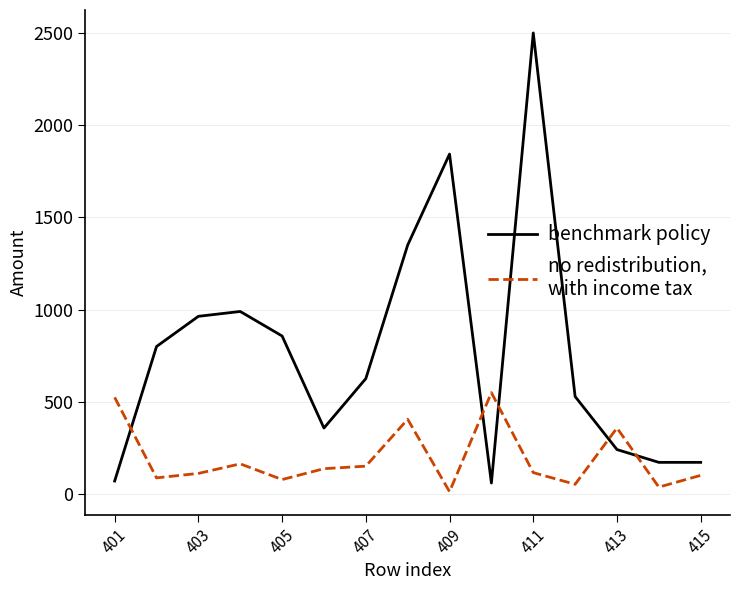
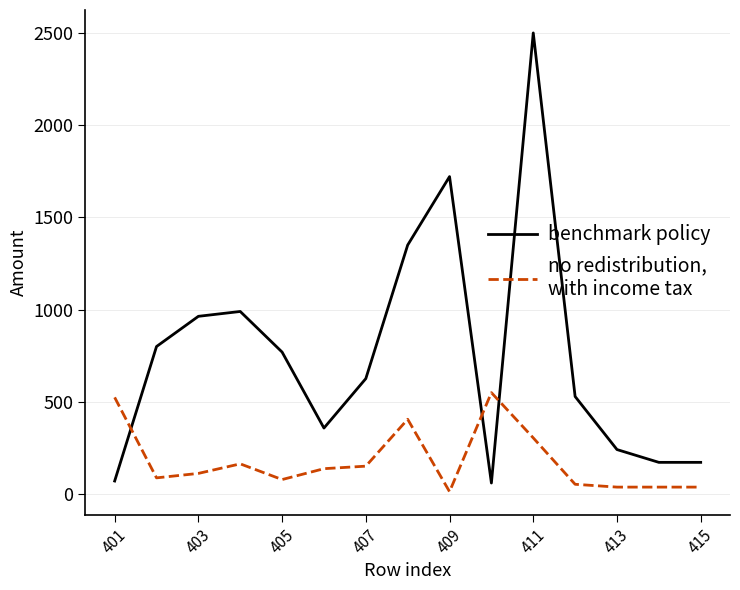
  {
    "benchmark policy": {
      "401": 70,
      "403": 960,
-     "405": 860,
+     "405": 770,
      "407": 630,
-     "409": 1840,
+     "409": 1720,
      "411": 2500,
      "413": 240,
      "415": 170
    },
    "no redistribution, with income tax": {
      "401": 520,
      "403": 110,
      "405": 80,
      "407": 150,
      "409": 10,
-     "411": 120,
-     "413": 360,
-     "415": 100
+     "411": 300,
+     "413": 40,
+     "415": 40
    }
  }
